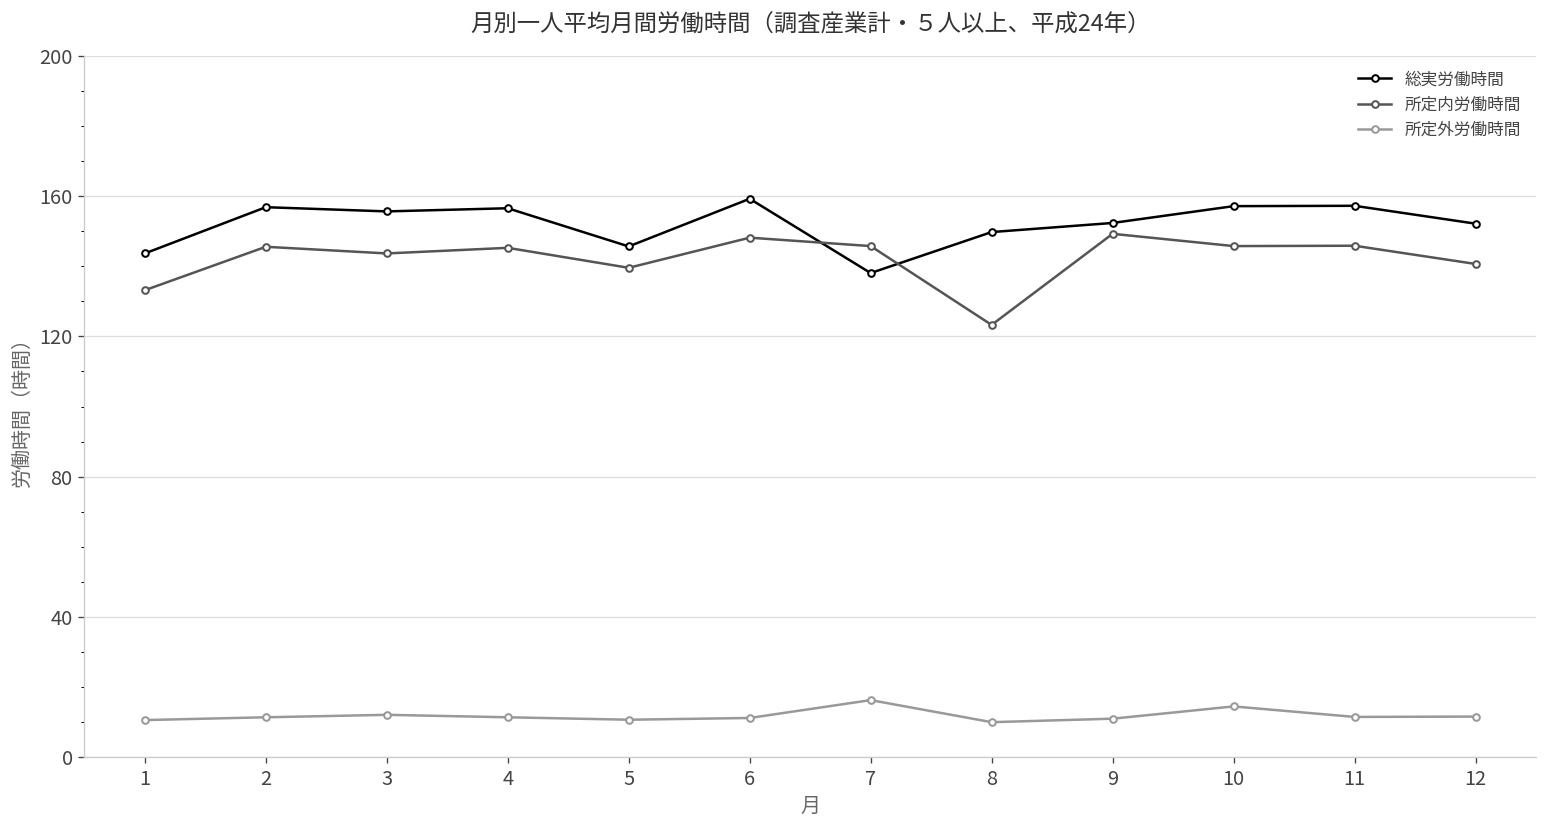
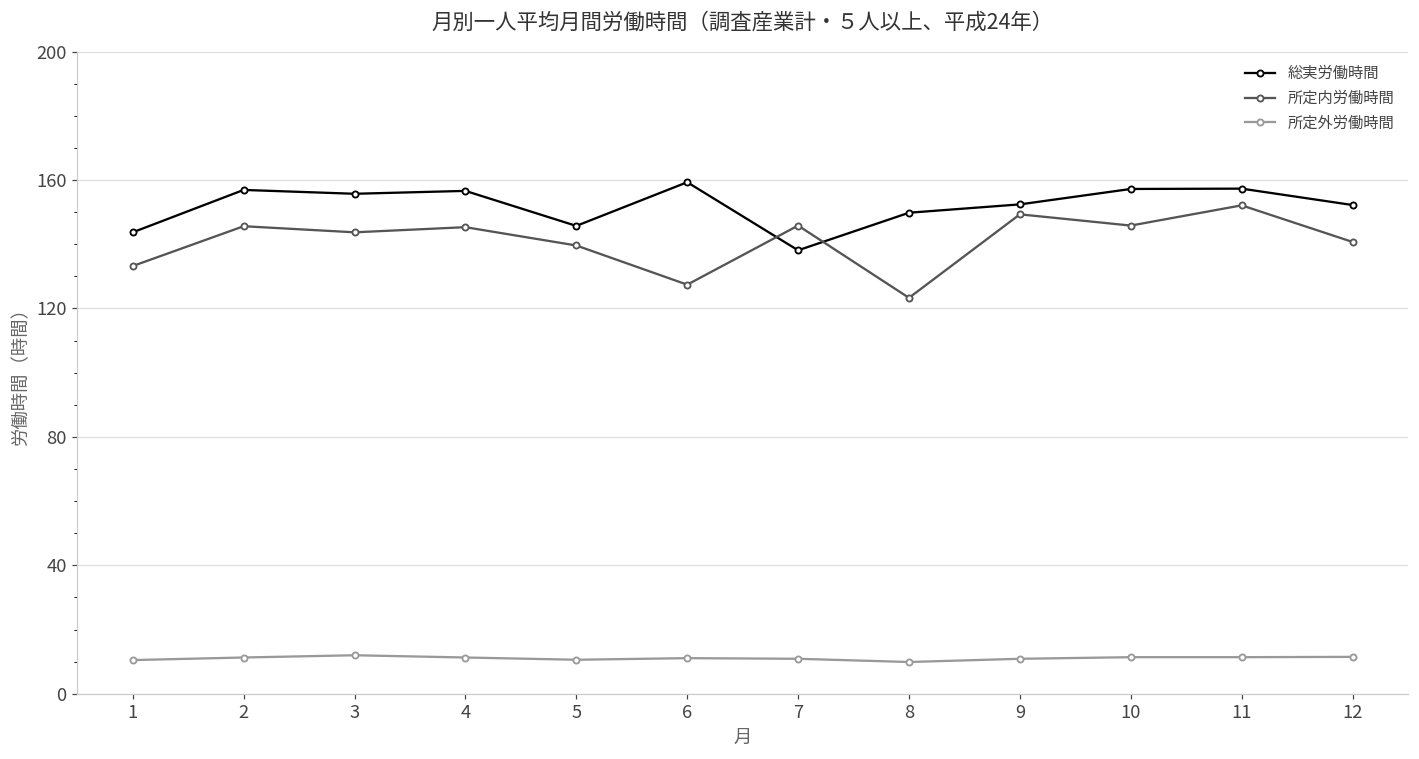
  {
    "総実労働時間": {
      "1": 144,
      "2": 157,
      "3": 156,
      "4": 157,
      "5": 146,
      "6": 159,
      "7": 138,
      "8": 150,
      "9": 152,
      "10": 157,
      "11": 157,
      "12": 152
    },
    "所定内労働時間": {
      "1": 133,
      "2": 146,
      "3": 144,
      "4": 145,
      "5": 140,
-     "6": 148,
+     "6": 127,
      "7": 146,
      "8": 123,
      "9": 149,
      "10": 146,
-     "11": 146,
+     "11": 152,
      "12": 141
    },
    "所定外労働時間": {
      "1": 11,
      "2": 11,
      "3": 12,
      "4": 11,
      "5": 11,
      "6": 11,
-     "7": 16,
+     "7": 11,
      "8": 10,
      "9": 11,
-     "10": 14,
+     "10": 11,
      "11": 11,
      "12": 12
    }
  }
